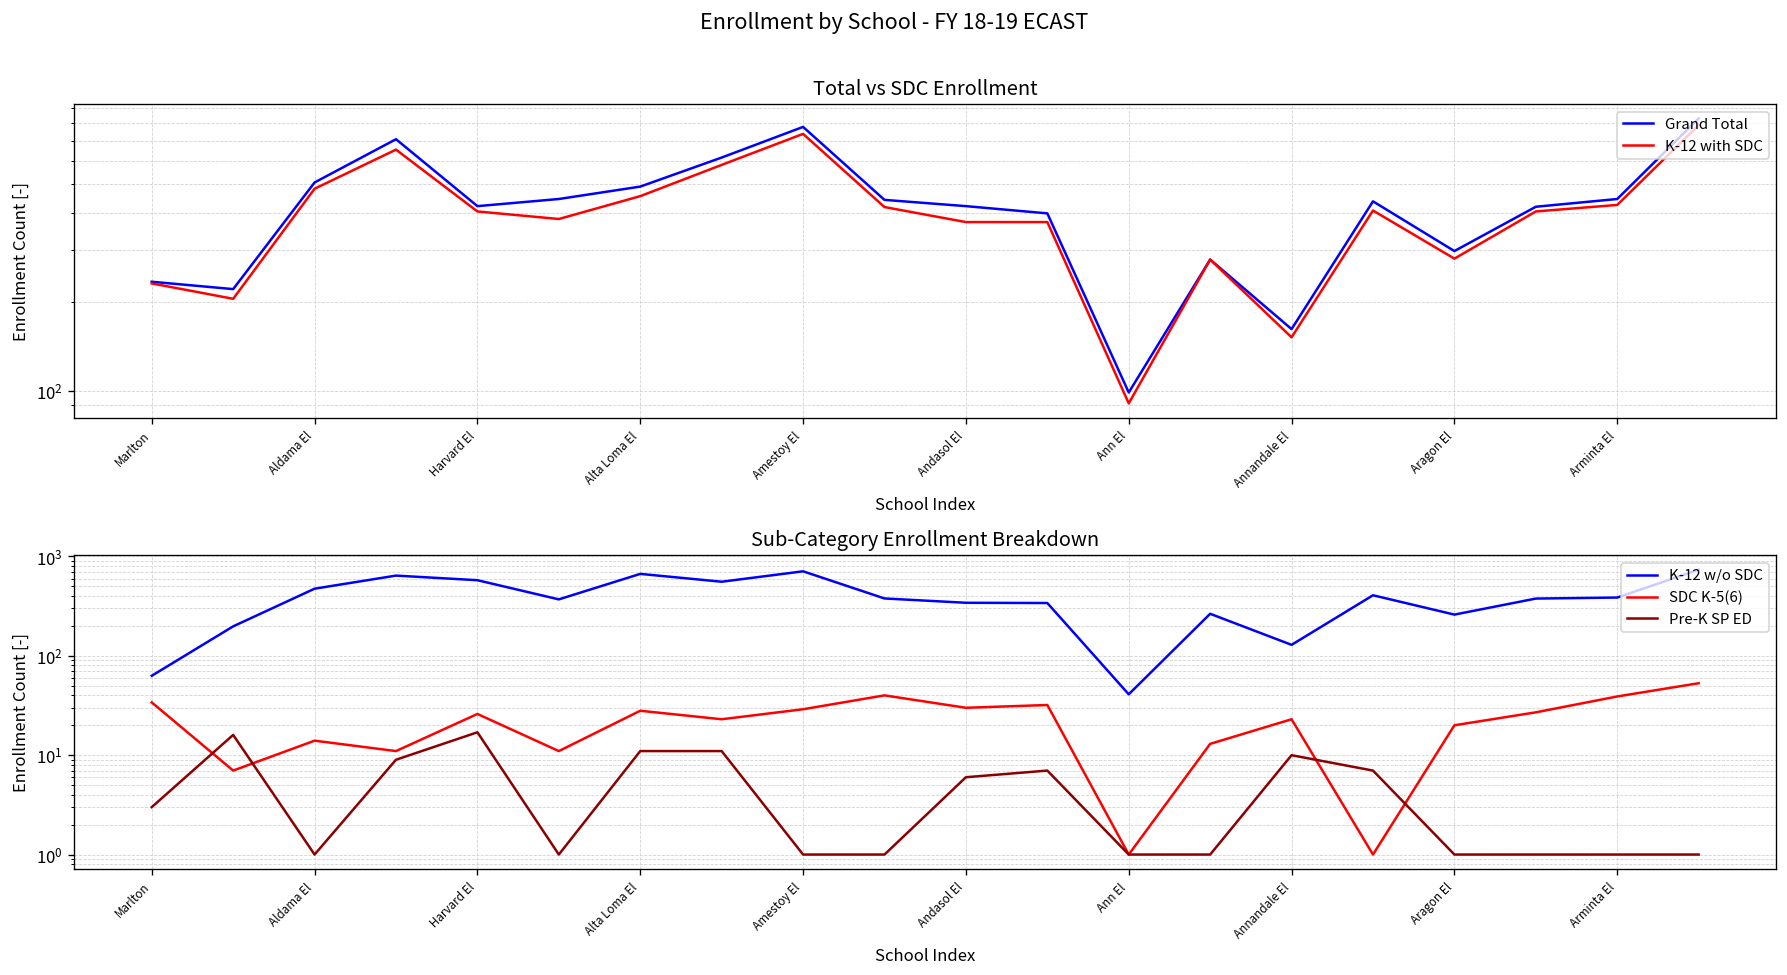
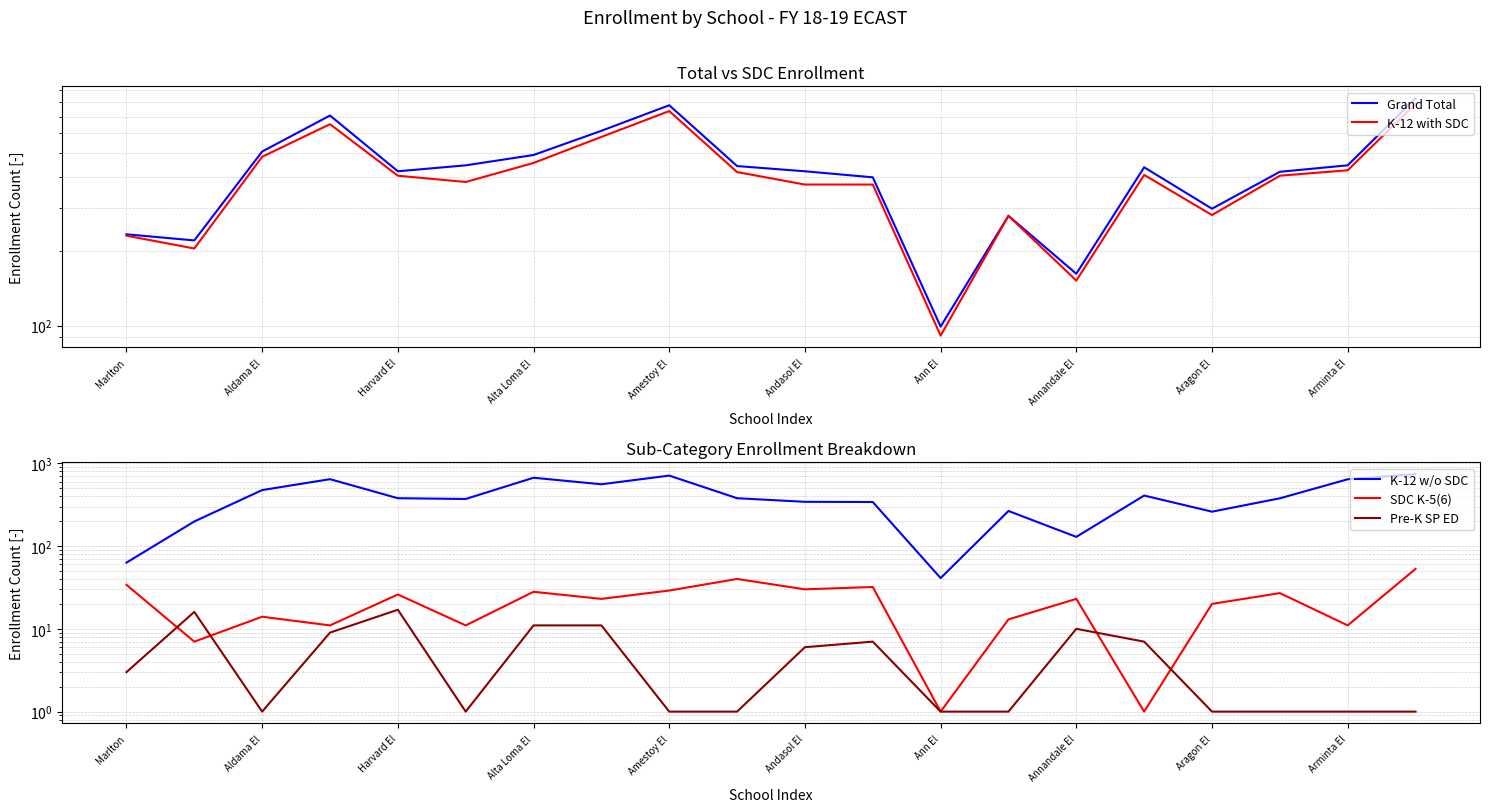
  {
    "Sub-Category Enrollment Breakdown": {
      "K-12 w/o SDC": {
        "Marlton": 60,
        "Aldama El": 500,
-       "Harvard El": 600,
+       "Harvard El": 400,
        "Alta Loma El": 700,
        "Amestoy El": 700,
        "Andasol El": 340,
        "Ann El": 40,
        "Annandale El": 130,
        "Aragon El": 260,
-       "Arminta El": 400
+       "Arminta El": 600
      },
      "SDC K-5(6)": {
        "Marlton": 34,
        "Aldama El": 14,
        "Harvard El": 26,
        "Alta Loma El": 28,
        "Amestoy El": 29,
        "Andasol El": 30,
        "Annandale El": 23,
        "Aragon El": 20,
-       "Arminta El": 40
+       "Arminta El": 11
      },
      "Pre-K SP ED": {
        "Marlton": 3,
        "Aldama El": 1,
        "Harvard El": 17,
        "Alta Loma El": 11,
        "Amestoy El": 1,
        "Andasol El": 6,
        "Annandale El": 10,
        "Aragon El": 1,
        "Arminta El": 1
      }
    }
  }
